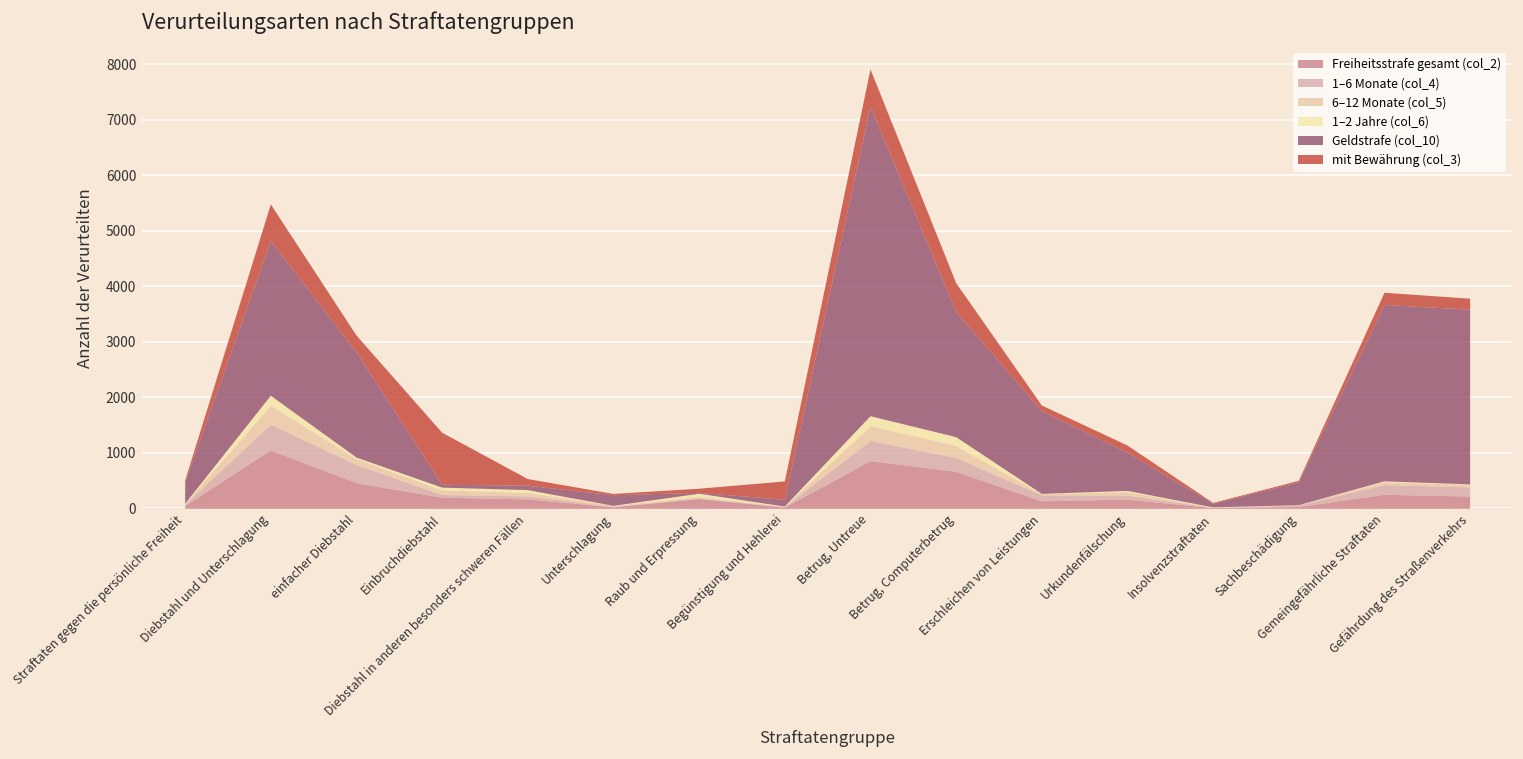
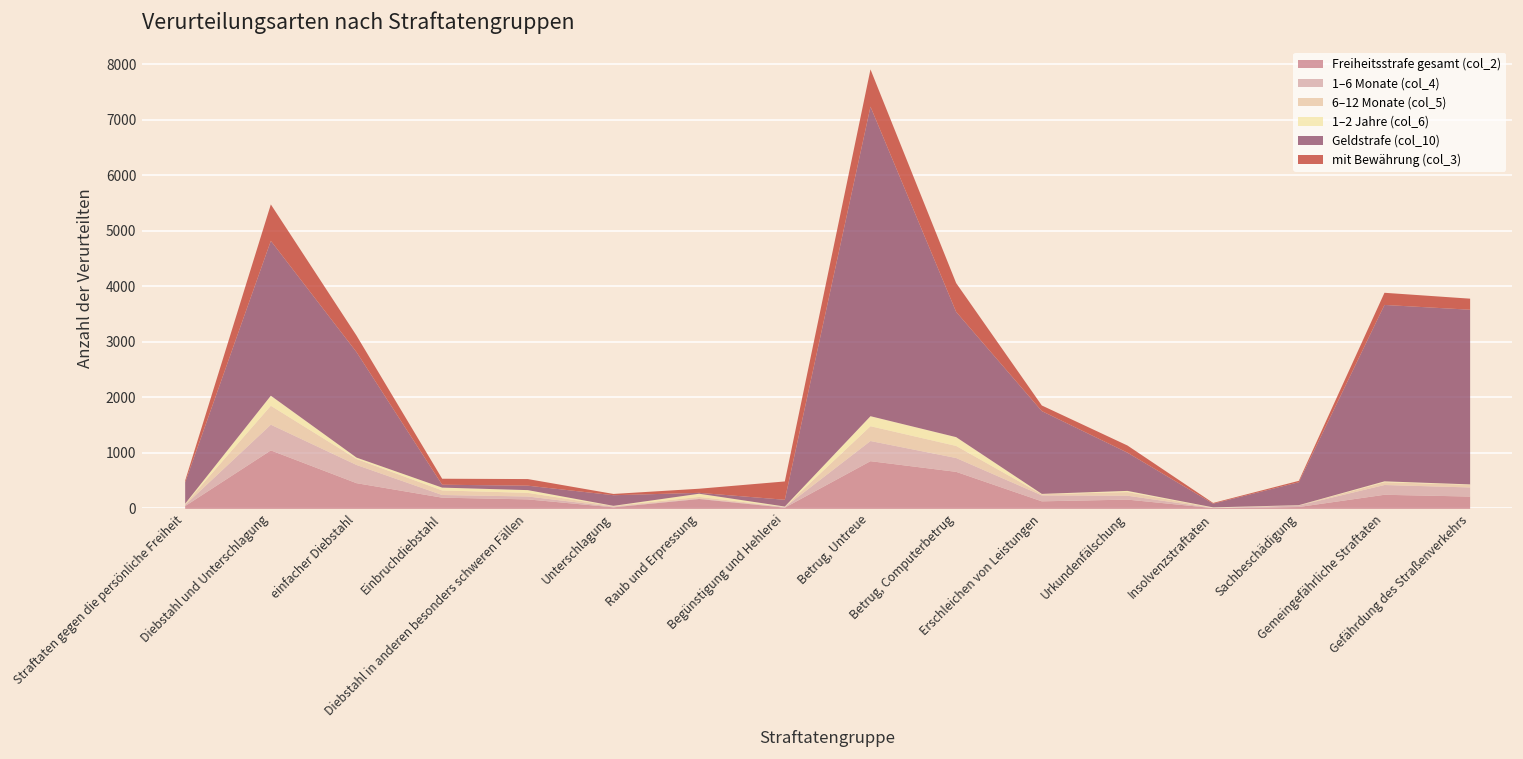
  {
    "Geldstrafe (col_10)": {
      "Diebstahl und Unterschlagung": 2800,
      "einfacher Diebstahl": 1900,
      "Einbruchdiebstahl": 100,
      "Diebstahl in anderen besonders schweren Fällen": 100,
      "Begünstigung und Hehlerei": 100,
      "Betrug, Untreue": 5600,
      "Betrug, Computerbetrug": 2300,
      "Erschleichen von Leistungen": 1500,
      "Urkundenfälschung": 700,
      "Gemeingefährliche Straftaten": 3200,
      "Gefährdung des Straßenverkehrs": 3100
    },
    "mit Bewährung (col_3)": {
      "Diebstahl und Unterschlagung": 700,
      "einfacher Diebstahl": 300,
-     "Einbruchdiebstahl": 900,
+     "Einbruchdiebstahl": 100,
      "Diebstahl in anderen besonders schweren Fällen": 100,
      "Raub und Erpressung": 100,
      "Begünstigung und Hehlerei": 300,
      "Betrug, Untreue": 700,
      "Betrug, Computerbetrug": 500,
      "Erschleichen von Leistungen": 100,
      "Urkundenfälschung": 100,
      "Gemeingefährliche Straftaten": 200,
      "Gefährdung des Straßenverkehrs": 200
    }
  }
